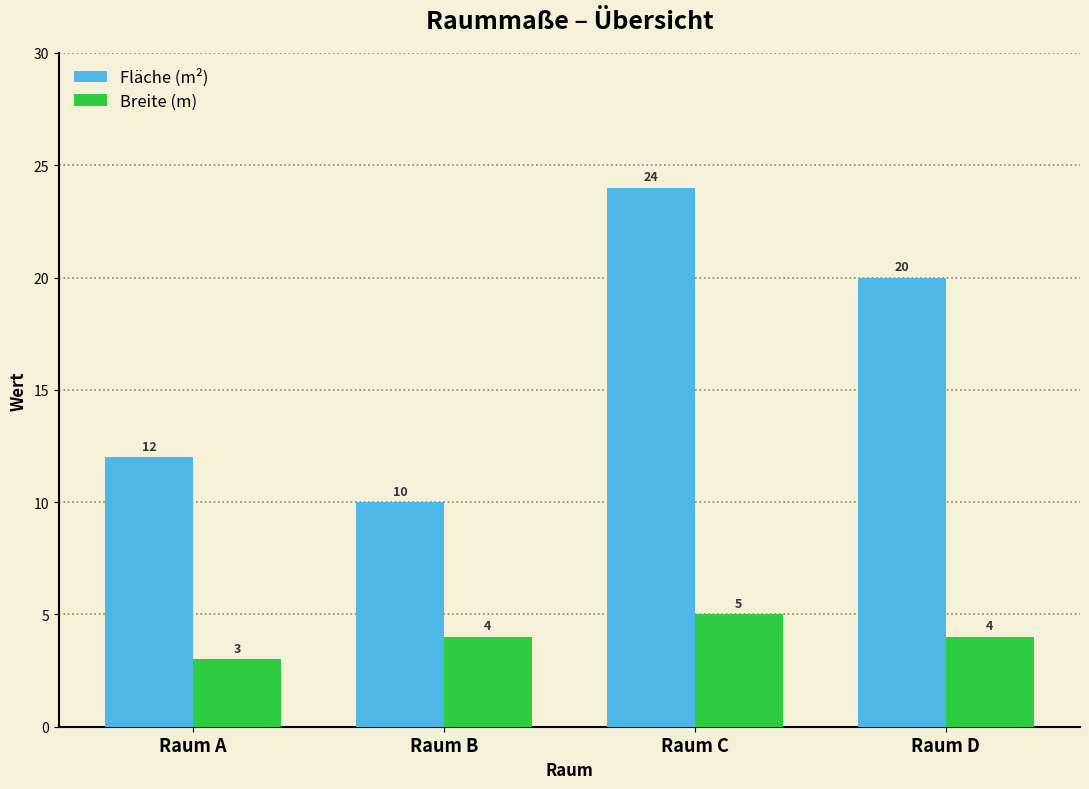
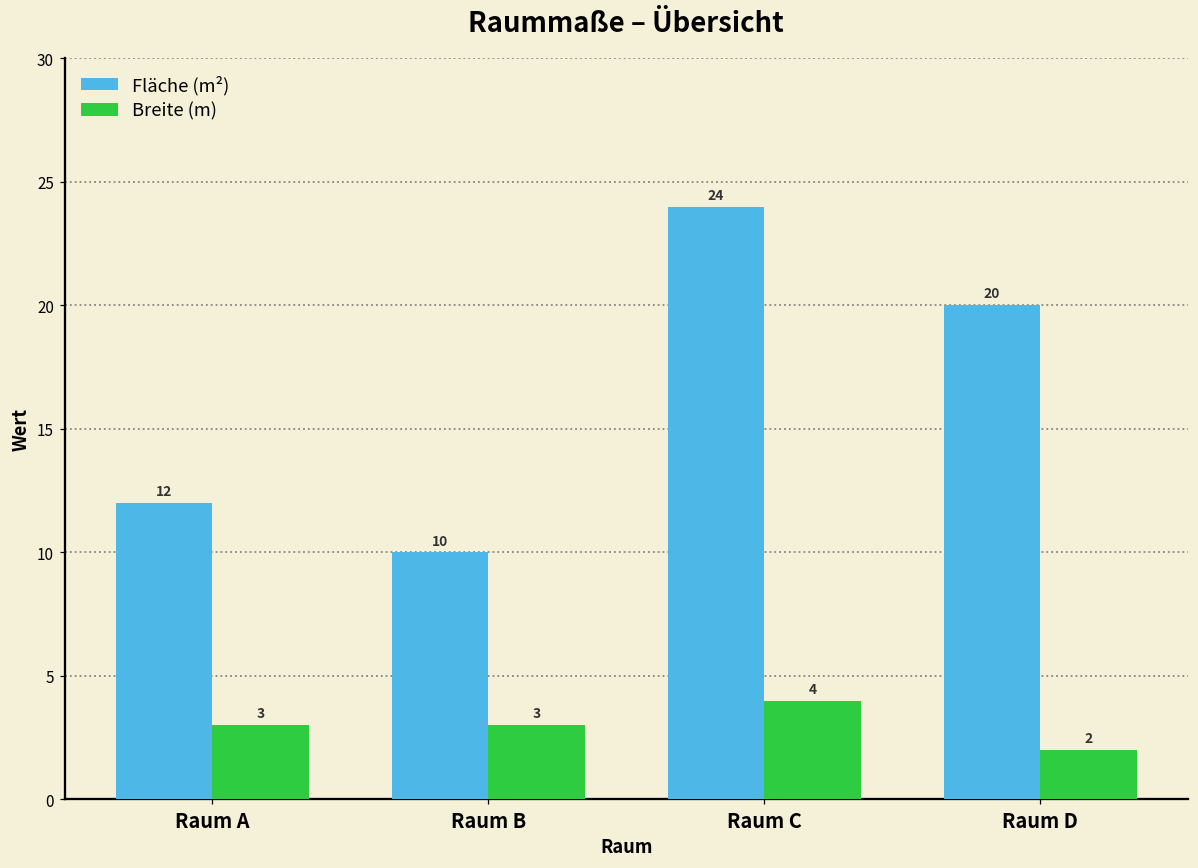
  {
    "Fläche (m²)": {
      "Raum A": 12,
      "Raum B": 10,
      "Raum C": 24,
      "Raum D": 20
    },
    "Breite (m)": {
      "Raum A": 3,
-     "Raum B": 4,
-     "Raum C": 5,
-     "Raum D": 4
+     "Raum B": 3,
+     "Raum C": 4,
+     "Raum D": 2
    }
  }
